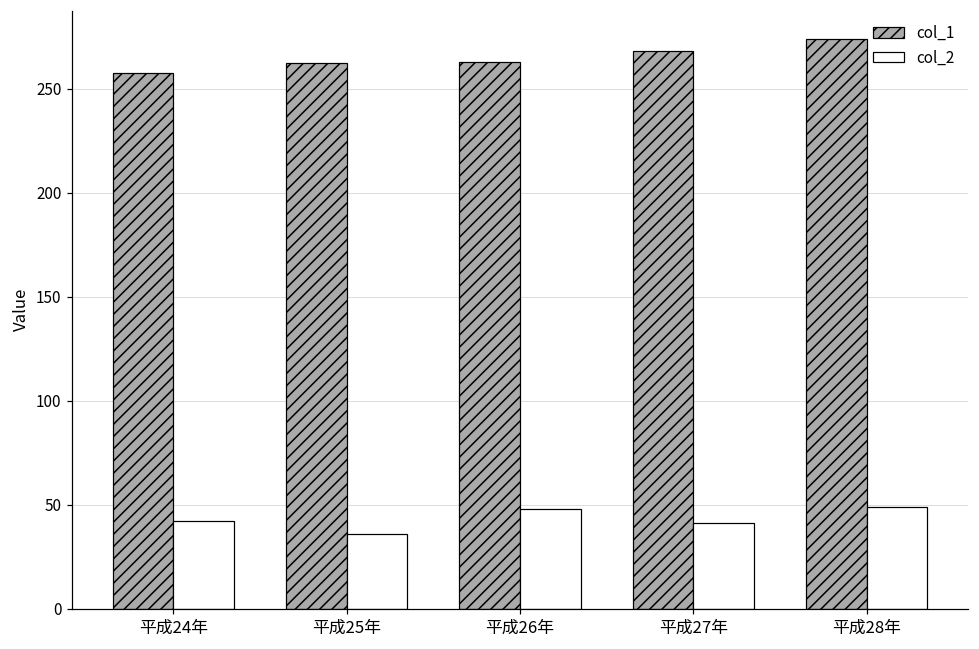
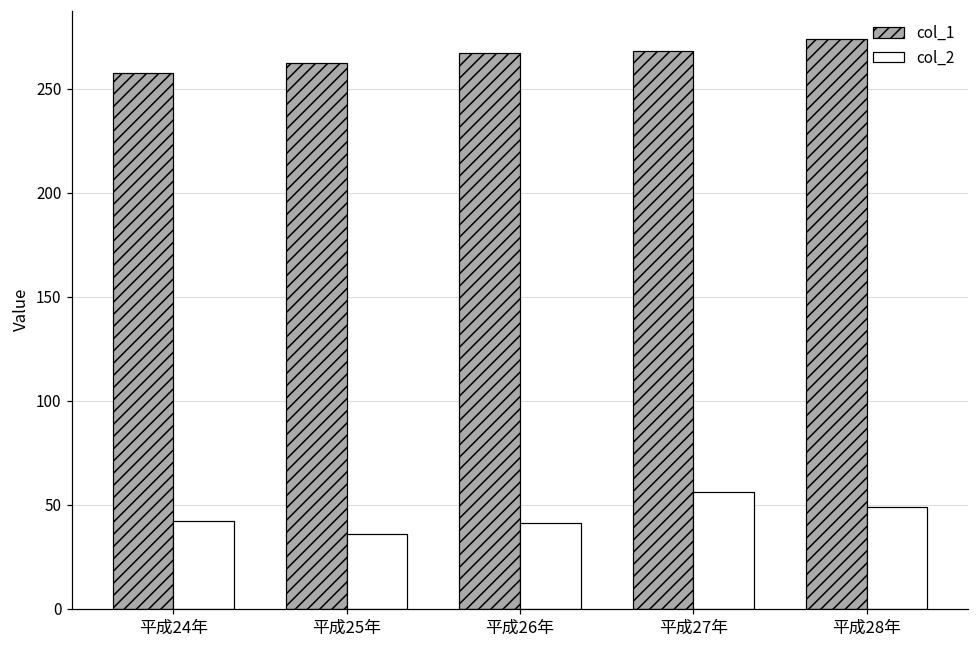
  {
    "col_1": {
      "平成24年": 258,
      "平成25年": 262,
-     "平成26年": 263,
+     "平成26年": 267,
      "平成27年": 268,
      "平成28年": 274
    },
    "col_2": {
      "平成24年": 42,
      "平成25年": 36,
-     "平成26年": 48,
-     "平成27年": 41,
+     "平成26年": 41,
+     "平成27年": 56,
      "平成28年": 49
    }
  }
